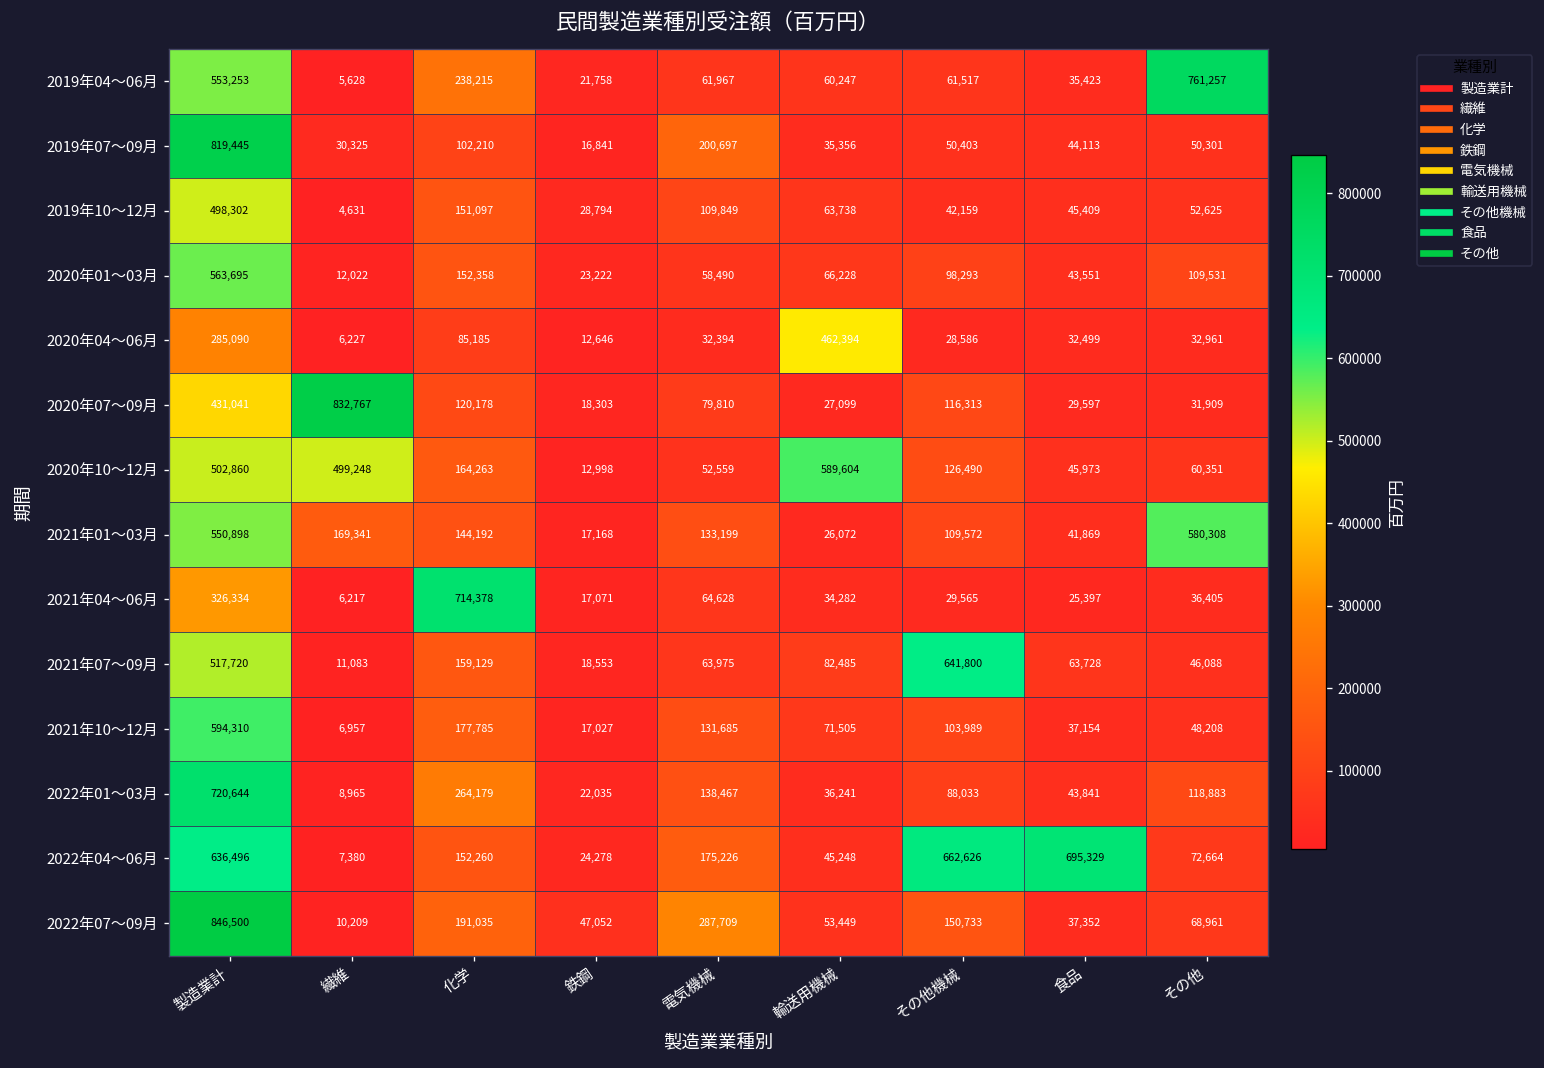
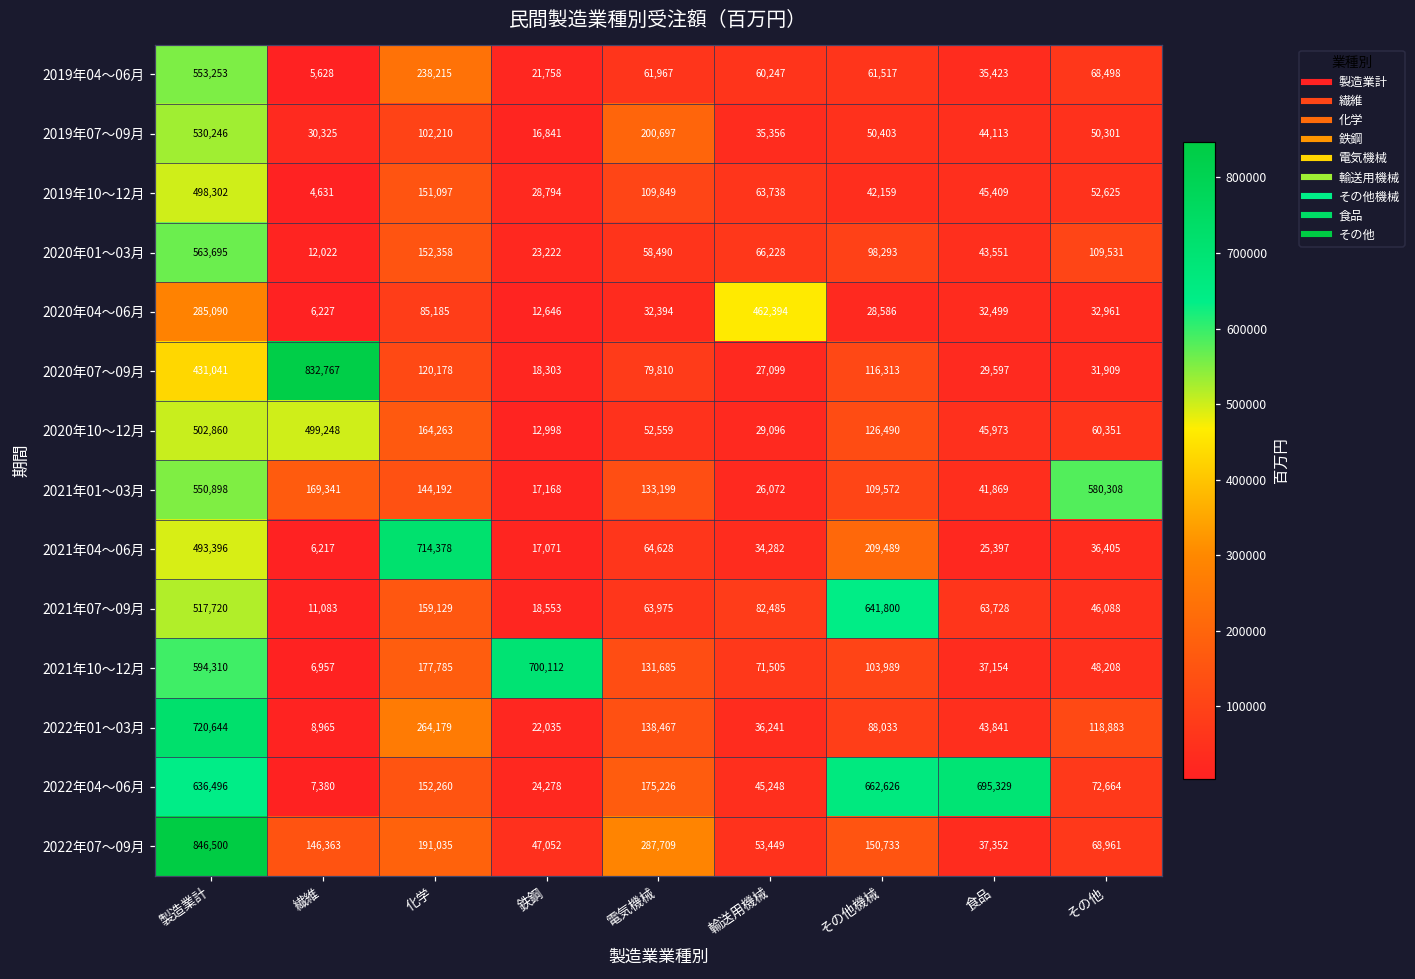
  {
    "2019年04～06月": {
      "製造業計": "553,253",
      "繊維": "5,628",
      "化学": "238,215",
      "鉄鋼": "21,758",
      "電気機械": "61,967",
      "輸送用機械": "60,247",
      "その他機械": "61,517",
      "食品": "35,423",
-     "その他": "761,257"
+     "その他": "68,498"
    },
    "2019年07～09月": {
-     "製造業計": "819,445",
+     "製造業計": "530,246",
      "繊維": "30,325",
      "化学": "102,210",
      "鉄鋼": "16,841",
      "電気機械": "200,697",
      "輸送用機械": "35,356",
      "その他機械": "50,403",
      "食品": "44,113",
      "その他": "50,301"
    },
    "2019年10～12月": {
      "製造業計": "498,302",
      "繊維": "4,631",
      "化学": "151,097",
      "鉄鋼": "28,794",
      "電気機械": "109,849",
      "輸送用機械": "63,738",
      "その他機械": "42,159",
      "食品": "45,409",
      "その他": "52,625"
    },
    "2020年01～03月": {
      "製造業計": "563,695",
      "繊維": "12,022",
      "化学": "152,358",
      "鉄鋼": "23,222",
      "電気機械": "58,490",
      "輸送用機械": "66,228",
      "その他機械": "98,293",
      "食品": "43,551",
      "その他": "109,531"
    },
    "2020年04～06月": {
      "製造業計": "285,090",
      "繊維": "6,227",
      "化学": "85,185",
      "鉄鋼": "12,646",
      "電気機械": "32,394",
      "輸送用機械": "462,394",
      "その他機械": "28,586",
      "食品": "32,499",
      "その他": "32,961"
    },
    "2020年07～09月": {
      "製造業計": "431,041",
      "繊維": "832,767",
      "化学": "120,178",
      "鉄鋼": "18,303",
      "電気機械": "79,810",
      "輸送用機械": "27,099",
      "その他機械": "116,313",
      "食品": "29,597",
      "その他": "31,909"
    },
    "2020年10～12月": {
      "製造業計": "502,860",
      "繊維": "499,248",
      "化学": "164,263",
      "鉄鋼": "12,998",
      "電気機械": "52,559",
-     "輸送用機械": "589,604",
+     "輸送用機械": "29,096",
      "その他機械": "126,490",
      "食品": "45,973",
      "その他": "60,351"
    },
    "2021年01～03月": {
      "製造業計": "550,898",
      "繊維": "169,341",
      "化学": "144,192",
      "鉄鋼": "17,168",
      "電気機械": "133,199",
      "輸送用機械": "26,072",
      "その他機械": "109,572",
      "食品": "41,869",
      "その他": "580,308"
    },
    "2021年04～06月": {
-     "製造業計": "326,334",
+     "製造業計": "493,396",
      "繊維": "6,217",
      "化学": "714,378",
      "鉄鋼": "17,071",
      "電気機械": "64,628",
      "輸送用機械": "34,282",
-     "その他機械": "29,565",
+     "その他機械": "209,489",
      "食品": "25,397",
      "その他": "36,405"
    },
    "2021年07～09月": {
      "製造業計": "517,720",
      "繊維": "11,083",
      "化学": "159,129",
      "鉄鋼": "18,553",
      "電気機械": "63,975",
      "輸送用機械": "82,485",
      "その他機械": "641,800",
      "食品": "63,728",
      "その他": "46,088"
    },
    "2021年10～12月": {
      "製造業計": "594,310",
      "繊維": "6,957",
      "化学": "177,785",
-     "鉄鋼": "17,027",
+     "鉄鋼": "700,112",
      "電気機械": "131,685",
      "輸送用機械": "71,505",
      "その他機械": "103,989",
      "食品": "37,154",
      "その他": "48,208"
    },
    "2022年01～03月": {
      "製造業計": "720,644",
      "繊維": "8,965",
      "化学": "264,179",
      "鉄鋼": "22,035",
      "電気機械": "138,467",
      "輸送用機械": "36,241",
      "その他機械": "88,033",
      "食品": "43,841",
      "その他": "118,883"
    },
    "2022年04～06月": {
      "製造業計": "636,496",
      "繊維": "7,380",
      "化学": "152,260",
      "鉄鋼": "24,278",
      "電気機械": "175,226",
      "輸送用機械": "45,248",
      "その他機械": "662,626",
      "食品": "695,329",
      "その他": "72,664"
    },
    "2022年07～09月": {
      "製造業計": "846,500",
-     "繊維": "10,209",
+     "繊維": "146,363",
      "化学": "191,035",
      "鉄鋼": "47,052",
      "電気機械": "287,709",
      "輸送用機械": "53,449",
      "その他機械": "150,733",
      "食品": "37,352",
      "その他": "68,961"
    }
  }
